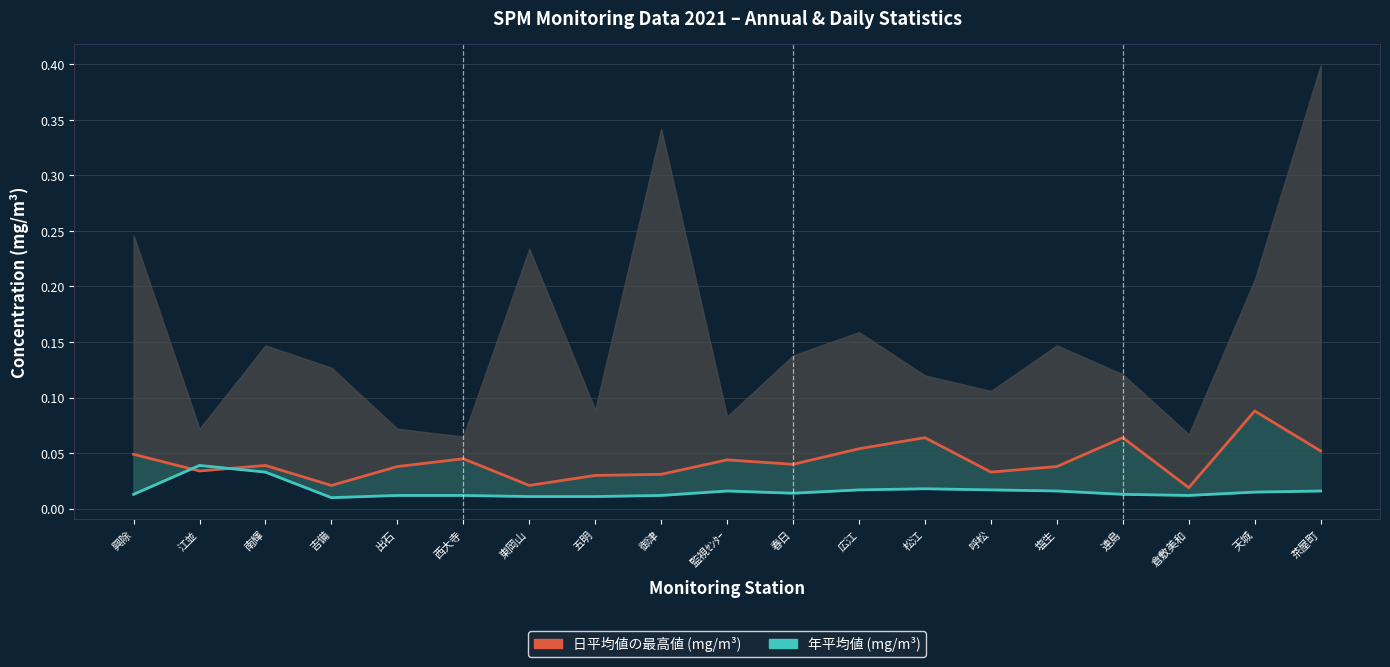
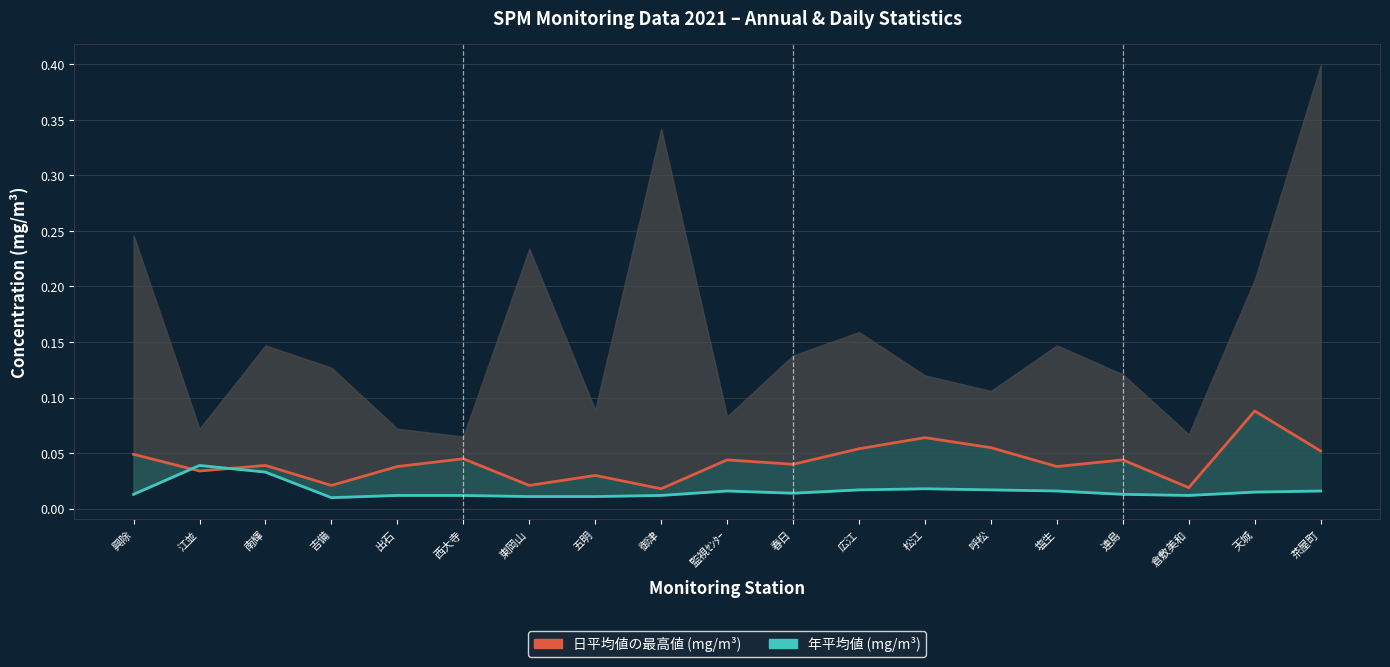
  {
    "日平均値の最高値 (mg/m³)": {
      "江並": 0.034,
-     "御津": 0.031,
-     "呼松": 0.033,
-     "連島": 0.064
+     "御津": 0.018,
+     "呼松": 0.055,
+     "連島": 0.044
    },
    "年平均値 (mg/m³)": {
      "興除": 0.013,
      "南輝": 0.033,
      "吉備": 0.010,
      "出石": 0.012,
      "西大寺": 0.012,
      "東岡山": 0.011,
      "五明": 0.011,
      "御津": 0.012,
      "監視ｾﾝﾀｰ": 0.016,
      "春日": 0.014,
      "広江": 0.017,
      "松江": 0.018,
      "呼松": 0.017,
      "塩生": 0.016,
      "連島": 0.013,
      "倉敷美和": 0.012,
      "天城": 0.015,
      "茶屋町": 0.016
    }
  }
